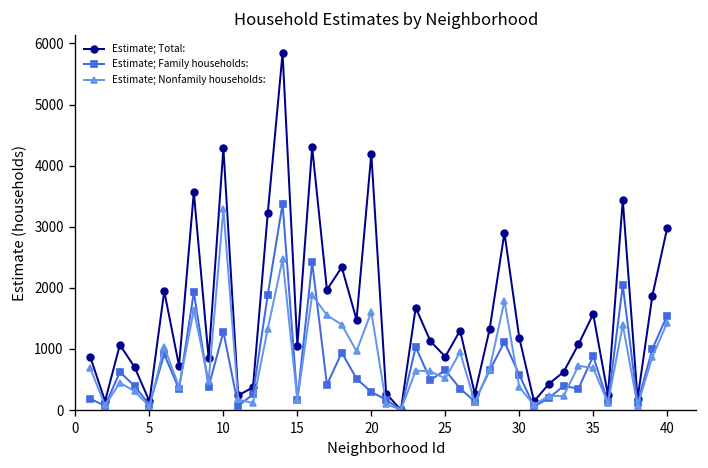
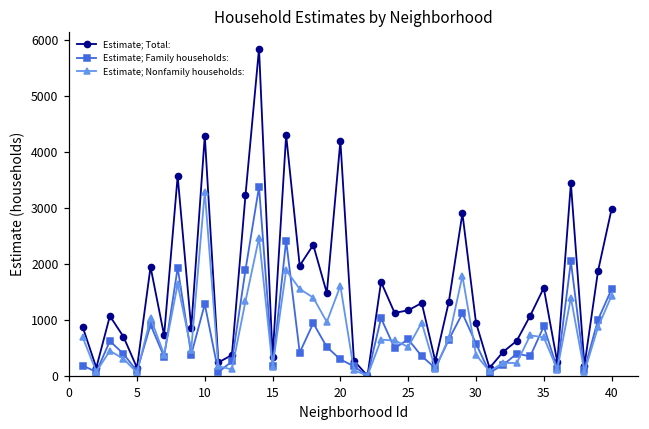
  {
    "Estimate; Total:": {
      "5": 100,
      "10": 4300,
-     "15": 1100,
+     "15": 300,
      "20": 4200,
-     "25": 900,
-     "30": 1200,
+     "25": 1200,
+     "30": 1000,
      "35": 1600,
      "40": 3000
    }
  }
